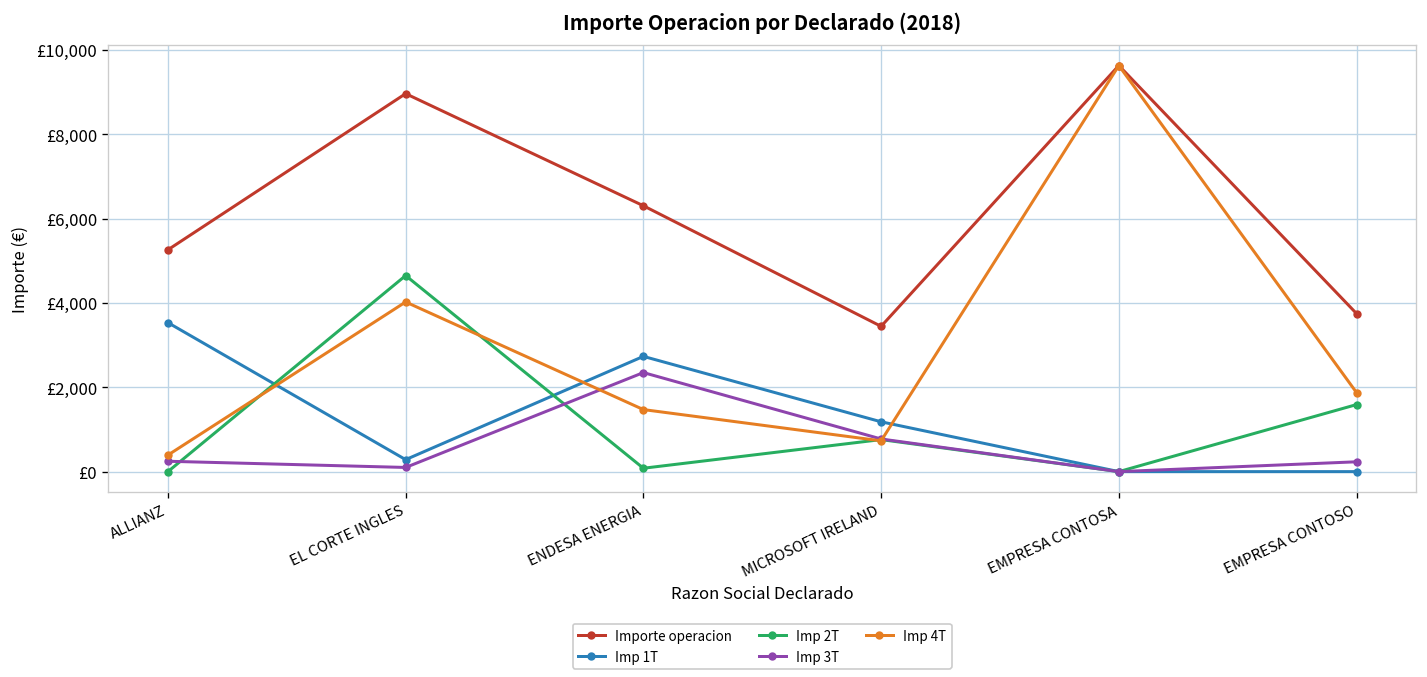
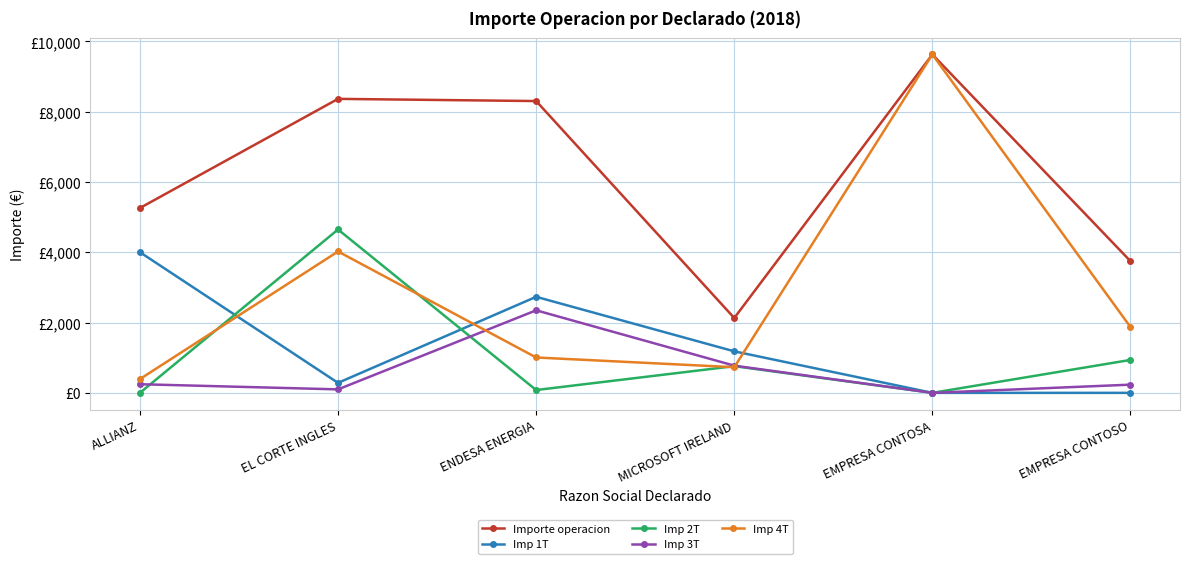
  {
    "Importe operacion": {
      "ALLIANZ": "£5,300",
-     "EL CORTE INGLES": "£9,000",
-     "ENDESA ENERGIA": "£6,300",
-     "MICROSOFT IRELAND": "£3,400",
+     "EL CORTE INGLES": "£8,400",
+     "ENDESA ENERGIA": "£8,300",
+     "MICROSOFT IRELAND": "£2,100",
      "EMPRESA CONTOSO": "£3,700"
    },
    "Imp 1T": {
-     "ALLIANZ": "£3,500",
+     "ALLIANZ": "£4,000",
      "EL CORTE INGLES": "£300",
      "ENDESA ENERGIA": "£2,700",
      "MICROSOFT IRELAND": "£1,200",
      "EMPRESA CONTOSO": "£0"
    },
    "Imp 2T": {
      "ALLIANZ": "£0",
      "EL CORTE INGLES": "£4,600",
      "ENDESA ENERGIA": "£100",
-     "EMPRESA CONTOSO": "£1,600"
+     "EMPRESA CONTOSO": "£900"
    },
    "Imp 3T": {
      "ALLIANZ": "£200",
      "EL CORTE INGLES": "£100",
      "ENDESA ENERGIA": "£2,300",
      "EMPRESA CONTOSO": "£200"
    },
    "Imp 4T": {
      "ALLIANZ": "£400",
      "EL CORTE INGLES": "£4,000",
-     "ENDESA ENERGIA": "£1,500",
+     "ENDESA ENERGIA": "£1,000",
      "EMPRESA CONTOSO": "£1,900"
    }
  }
